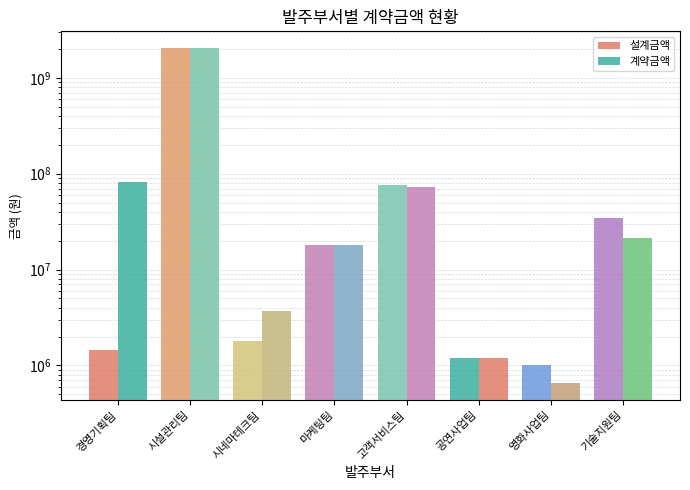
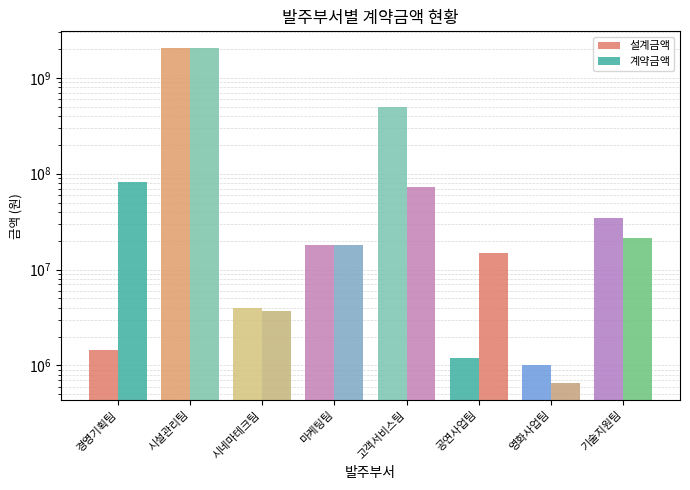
  {
    "설계금액": {
      "경영기획팀": 1400000,
      "시설관리팀": 2000000000,
-     "시네마테크팀": 1800000,
+     "시네마테크팀": 4000000,
      "마케팅팀": 18000000,
-     "고객서비스팀": 80000000,
+     "고객서비스팀": 500000000,
      "공연사업팀": 1200000,
      "영화사업팀": 1000000,
      "기술지원팀": 34000000
    },
    "계약금액": {
      "경영기획팀": 80000000,
      "시설관리팀": 2000000000,
      "시네마테크팀": 3700000,
      "마케팅팀": 18000000,
      "고객서비스팀": 70000000,
-     "공연사업팀": 1200000,
+     "공연사업팀": 15000000,
      "영화사업팀": 600000,
      "기술지원팀": 21000000
    }
  }
